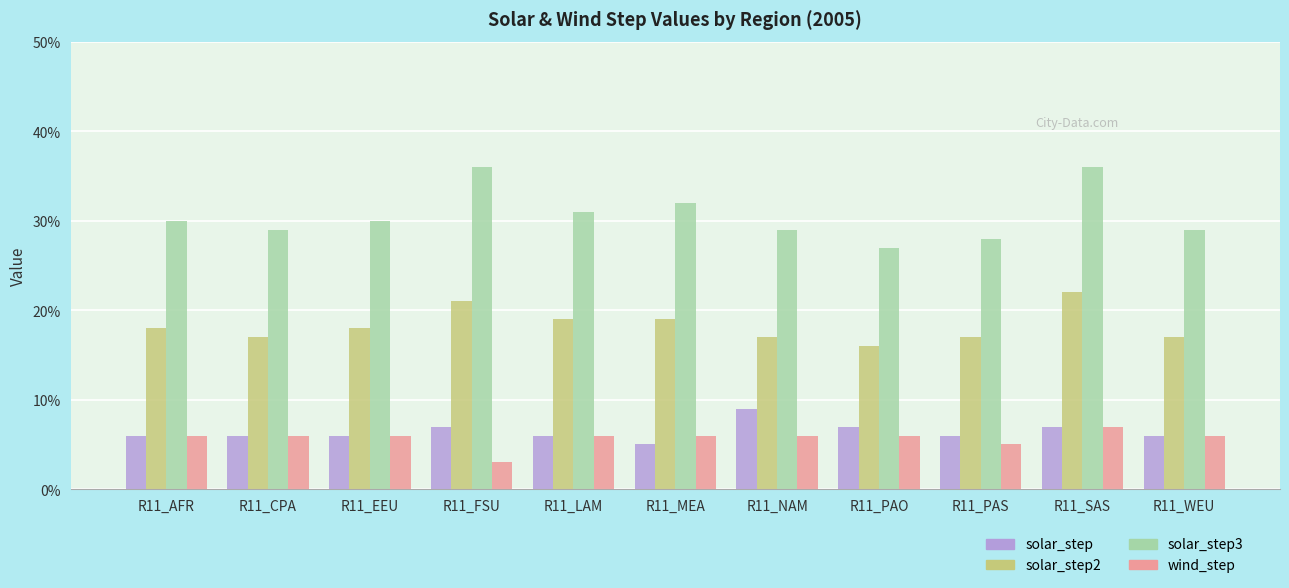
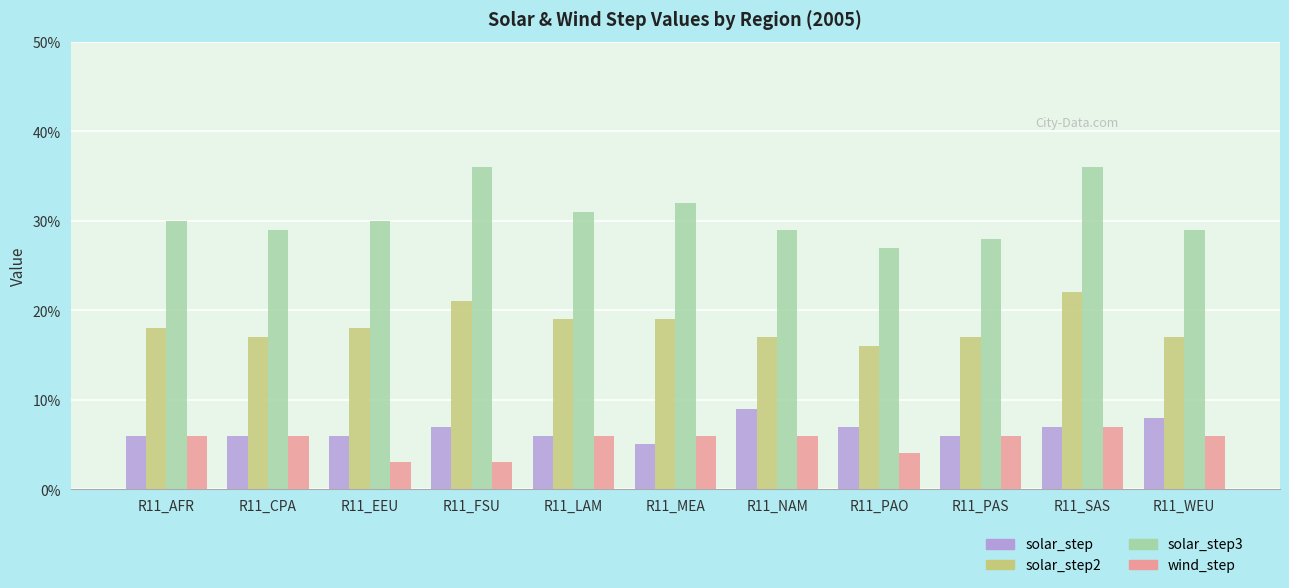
  {
    "solar_step": {
      "R11_AFR": "6%",
      "R11_CPA": "6%",
      "R11_EEU": "6%",
      "R11_FSU": "7%",
      "R11_LAM": "6%",
      "R11_MEA": "5%",
      "R11_NAM": "9%",
      "R11_PAO": "7%",
      "R11_PAS": "6%",
      "R11_SAS": "7%",
-     "R11_WEU": "6%"
+     "R11_WEU": "8%"
    },
    "wind_step": {
      "R11_AFR": "6%",
      "R11_CPA": "6%",
-     "R11_EEU": "6%",
+     "R11_EEU": "3%",
      "R11_FSU": "3%",
      "R11_LAM": "6%",
      "R11_MEA": "6%",
      "R11_NAM": "6%",
-     "R11_PAO": "6%",
-     "R11_PAS": "5%",
+     "R11_PAO": "4%",
+     "R11_PAS": "6%",
      "R11_SAS": "7%",
      "R11_WEU": "6%"
    }
  }
